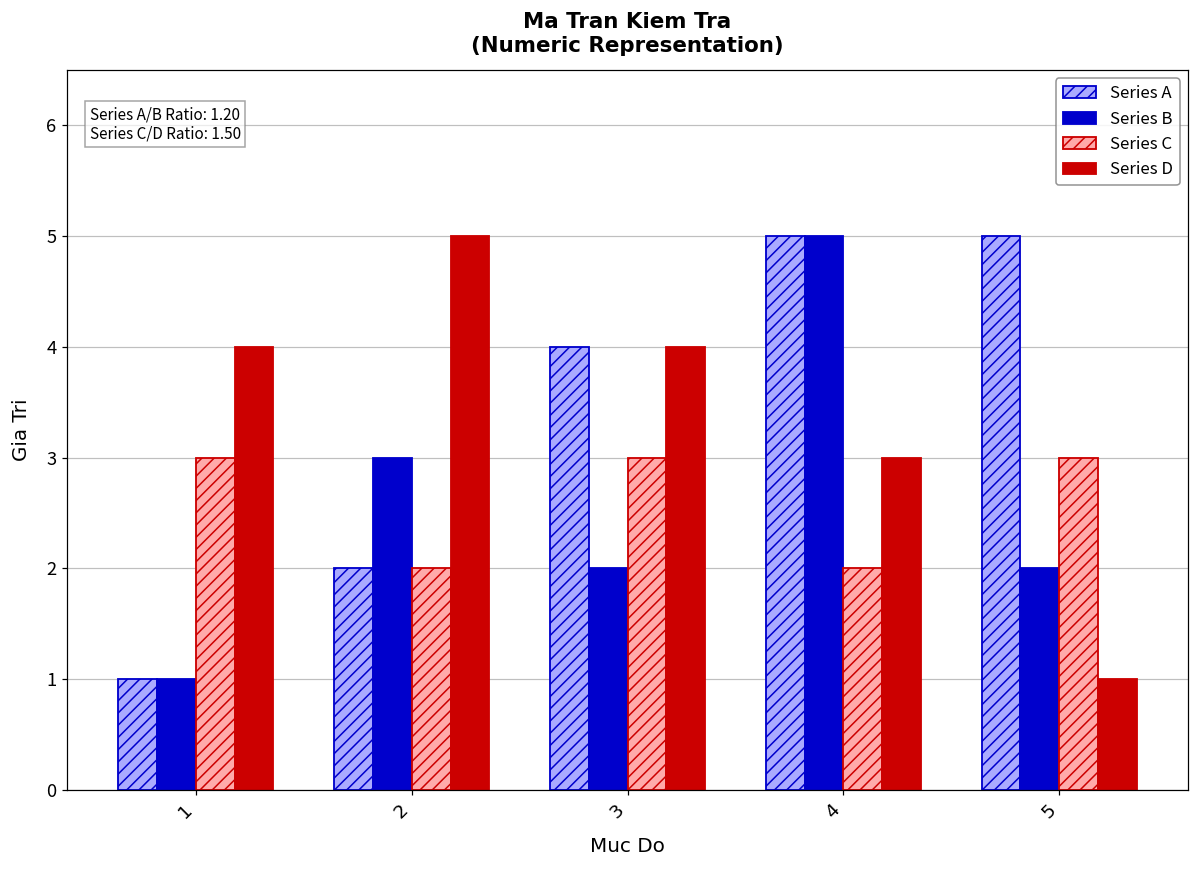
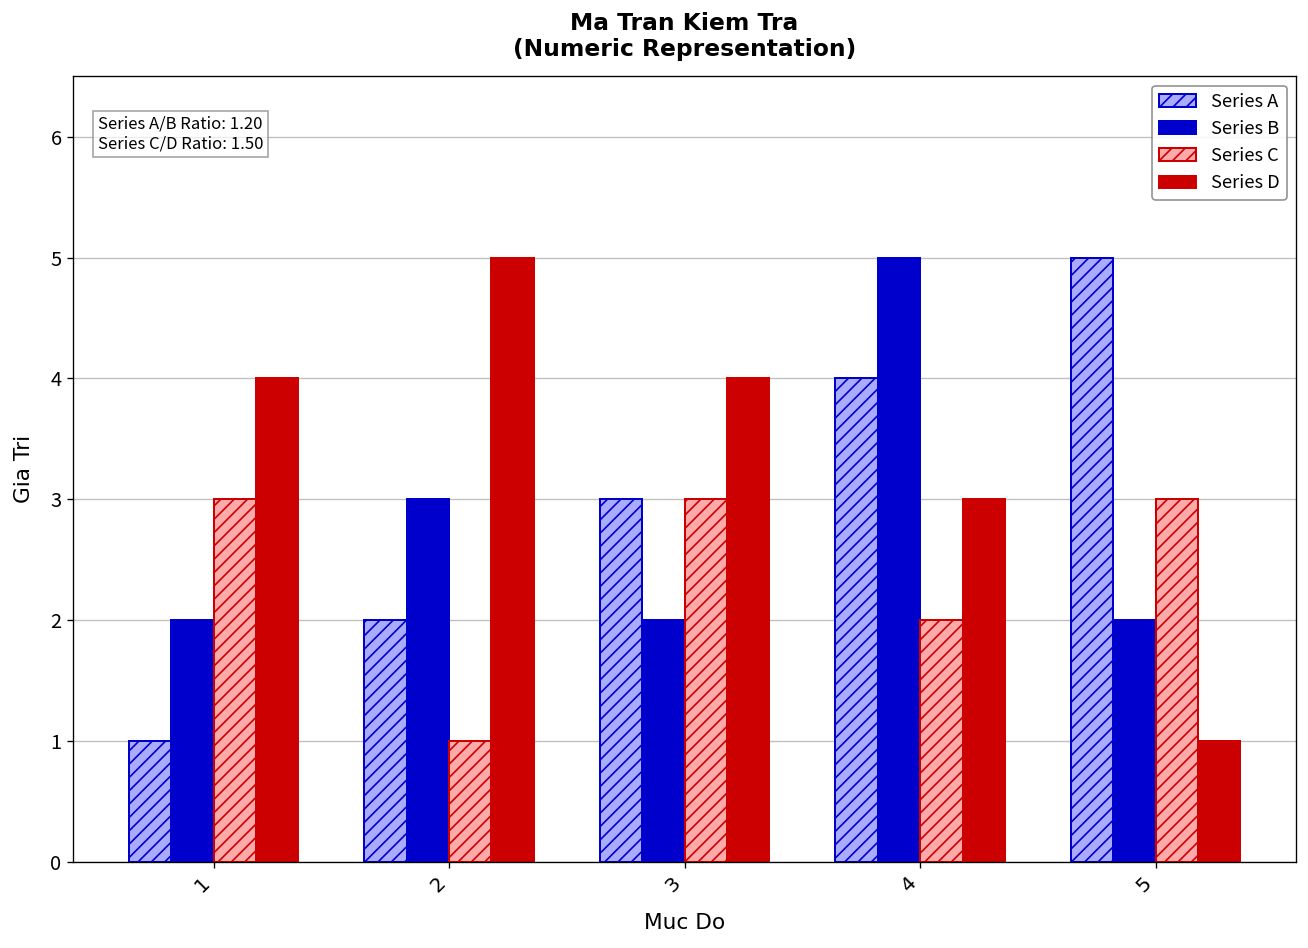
  {
    "Series A": {
      "1": 1,
      "2": 2,
-     "3": 4,
-     "4": 5,
+     "3": 3,
+     "4": 4,
      "5": 5
    },
    "Series B": {
-     "1": 1,
+     "1": 2,
      "2": 3,
      "3": 2,
      "4": 5,
      "5": 2
    },
    "Series C": {
      "1": 3,
-     "2": 2,
+     "2": 1,
      "3": 3,
      "4": 2,
      "5": 3
    },
    "Series D": {
      "1": 4,
      "2": 5,
      "3": 4,
      "4": 3,
      "5": 1
    }
  }
